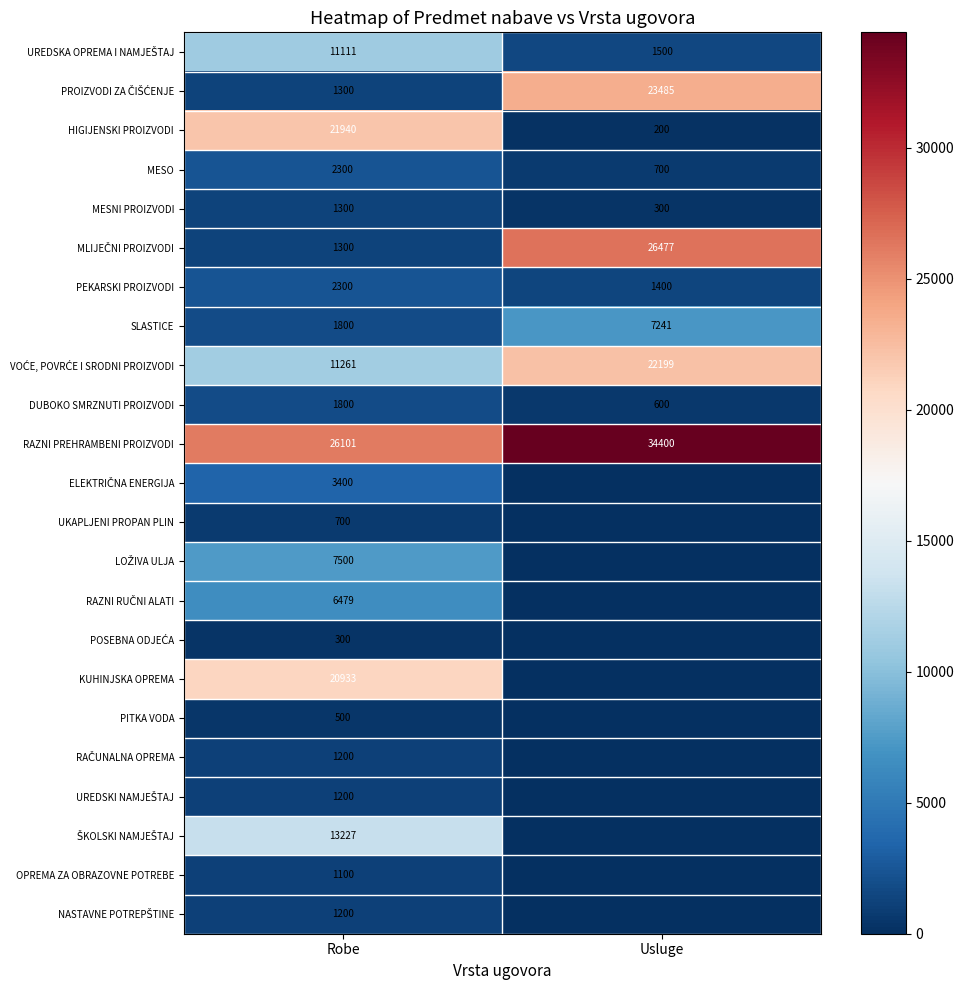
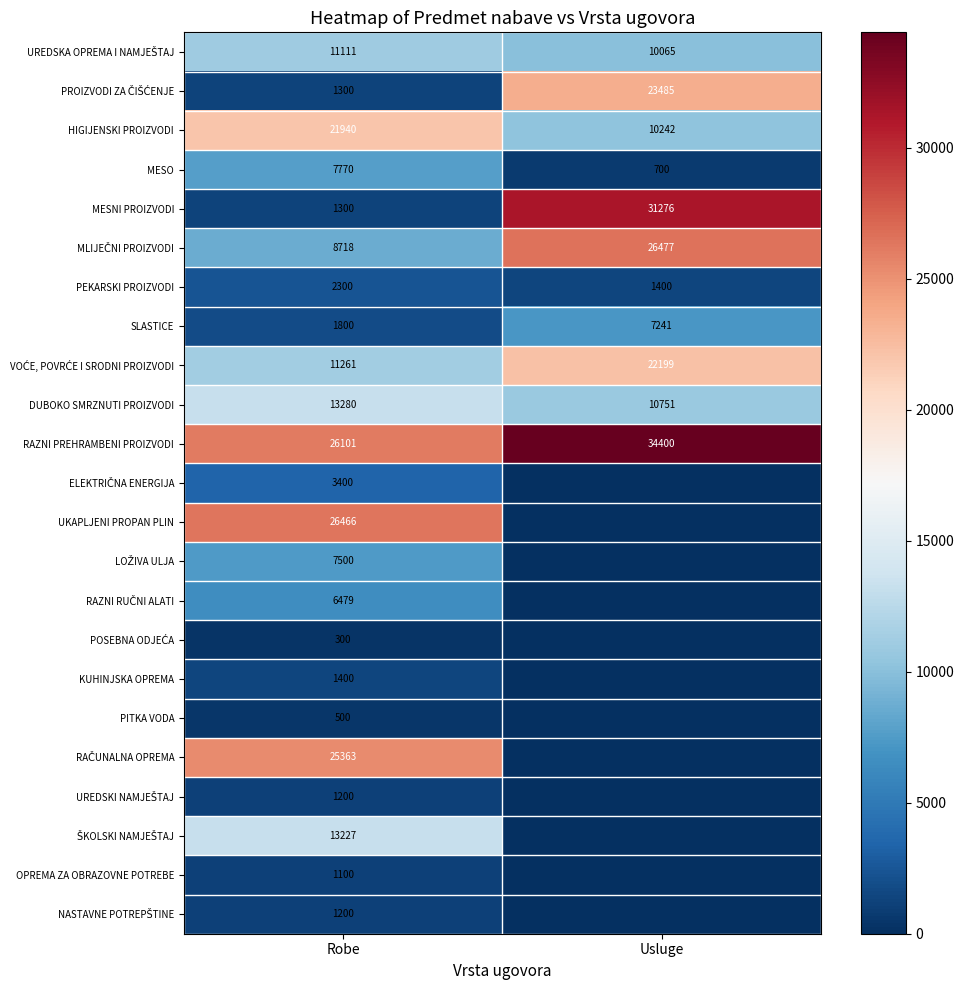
  {
    "UREDSKA OPREMA I NAMJEŠTAJ": {
      "Robe": 11111,
-     "Usluge": 1500
+     "Usluge": 10065
    },
    "PROIZVODI ZA ČIŠĆENJE": {
      "Robe": 1300,
      "Usluge": 23485
    },
    "HIGIJENSKI PROIZVODI": {
      "Robe": 21940,
-     "Usluge": 200
+     "Usluge": 10242
    },
    "MESO": {
-     "Robe": 2300,
+     "Robe": 7770,
      "Usluge": 700
    },
    "MESNI PROIZVODI": {
      "Robe": 1300,
-     "Usluge": 300
+     "Usluge": 31276
    },
    "MLIJEČNI PROIZVODI": {
-     "Robe": 1300,
+     "Robe": 8718,
      "Usluge": 26477
    },
    "PEKARSKI PROIZVODI": {
      "Robe": 2300,
      "Usluge": 1400
    },
    "SLASTICE": {
      "Robe": 1800,
      "Usluge": 7241
    },
    "VOĆE, POVRĆE I SRODNI PROIZVODI": {
      "Robe": 11261,
      "Usluge": 22199
    },
    "DUBOKO SMRZNUTI PROIZVODI": {
-     "Robe": 1800,
-     "Usluge": 600
+     "Robe": 13280,
+     "Usluge": 10751
    },
    "RAZNI PREHRAMBENI PROIZVODI": {
      "Robe": 26101,
      "Usluge": 34400
    },
    "ELEKTRIČNA ENERGIJA": {
      "Robe": 3400
    },
    "UKAPLJENI PROPAN PLIN": {
-     "Robe": 700
+     "Robe": 26466
    },
    "LOŽIVA ULJA": {
      "Robe": 7500
    },
    "RAZNI RUČNI ALATI": {
      "Robe": 6479
    },
    "POSEBNA ODJEĆA": {
      "Robe": 300
    },
    "KUHINJSKA OPREMA": {
-     "Robe": 20933
+     "Robe": 1400
    },
    "PITKA VODA": {
      "Robe": 500
    },
    "RAČUNALNA OPREMA": {
-     "Robe": 1200
+     "Robe": 25363
    },
    "UREDSKI NAMJEŠTAJ": {
      "Robe": 1200
    },
    "ŠKOLSKI NAMJEŠTAJ": {
      "Robe": 13227
    },
    "OPREMA ZA OBRAZOVNE POTREBE": {
      "Robe": 1100
    },
    "NASTAVNE POTREPŠTINE": {
      "Robe": 1200
    }
  }
